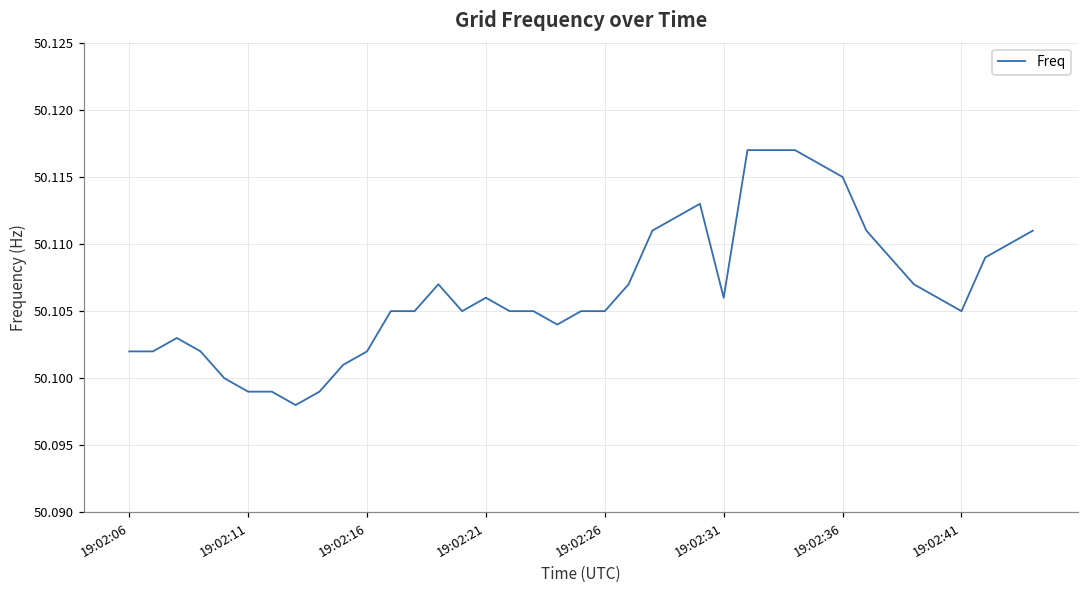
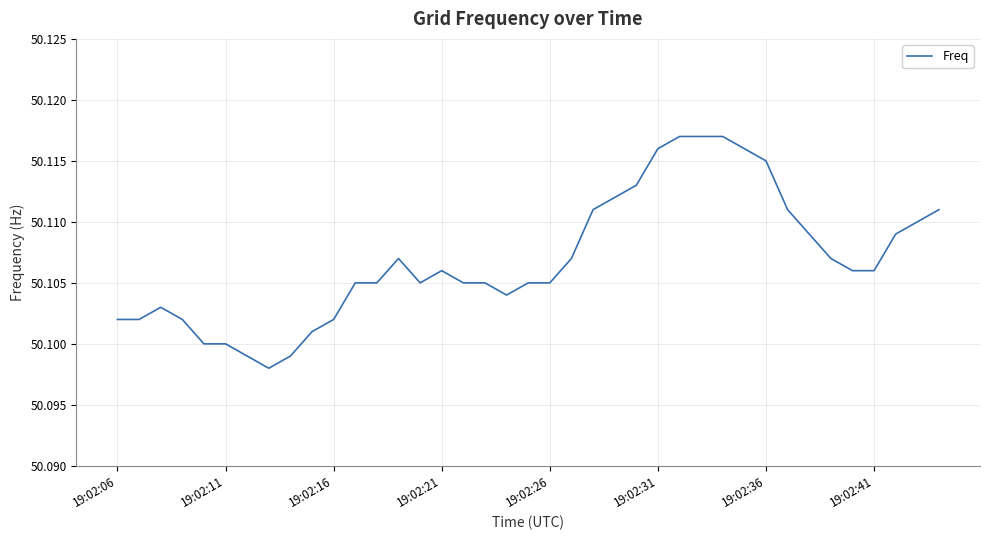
  {
    "19:02:06": 50.102,
-   "19:02:11": 50.099,
+   "19:02:11": 50.100,
    "19:02:16": 50.102,
    "19:02:21": 50.106,
    "19:02:26": 50.105,
-   "19:02:31": 50.106,
+   "19:02:31": 50.116,
    "19:02:36": 50.115,
-   "19:02:41": 50.105
+   "19:02:41": 50.106
  }
